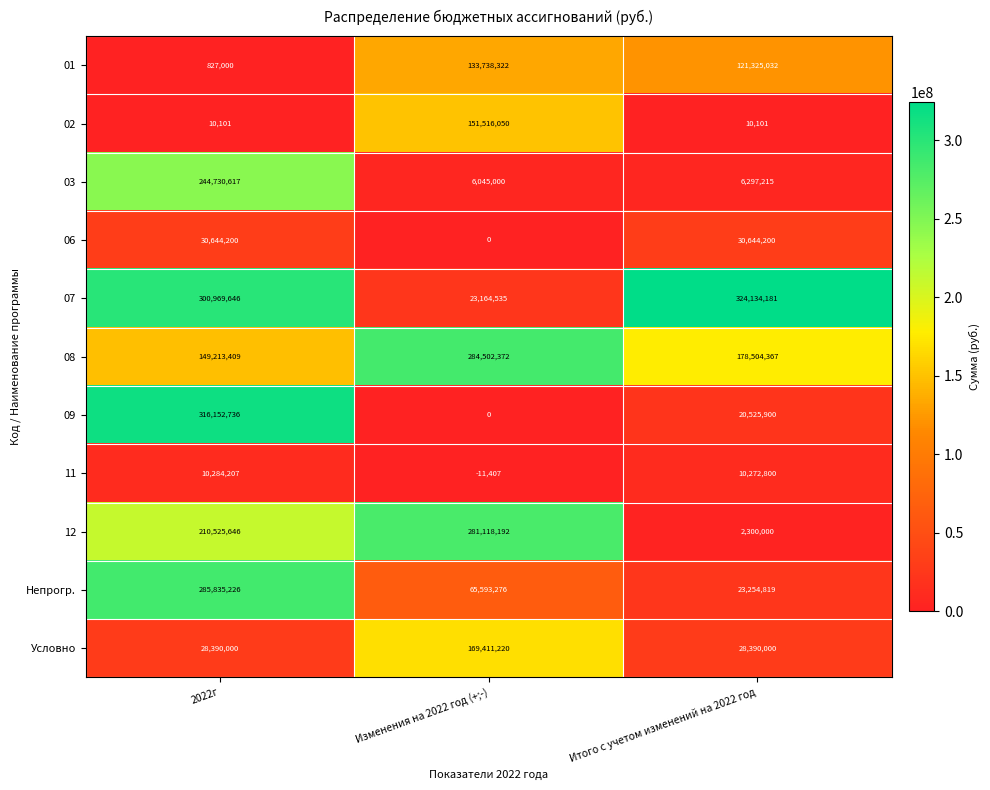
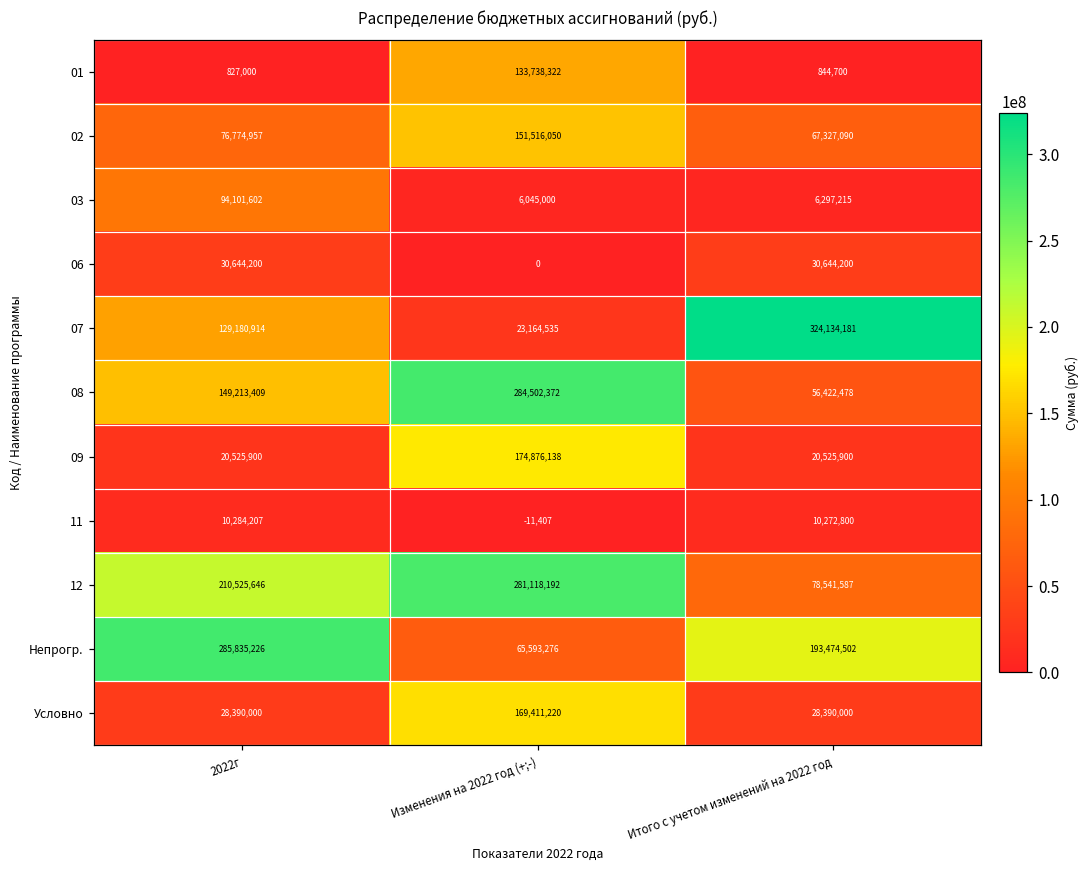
  {
    "01": {
      "2022г": "827,000",
      "Изменения на 2022 год (+;-)": "133,738,322",
-     "Итого с учетом изменений на 2022 год": "121,325,032"
+     "Итого с учетом изменений на 2022 год": "844,700"
    },
    "02": {
-     "2022г": "10,101",
+     "2022г": "76,774,957",
      "Изменения на 2022 год (+;-)": "151,516,050",
-     "Итого с учетом изменений на 2022 год": "10,101"
+     "Итого с учетом изменений на 2022 год": "67,327,090"
    },
    "03": {
-     "2022г": "244,730,617",
+     "2022г": "94,101,602",
      "Изменения на 2022 год (+;-)": "6,045,000",
      "Итого с учетом изменений на 2022 год": "6,297,215"
    },
    "06": {
      "2022г": "30,644,200",
      "Изменения на 2022 год (+;-)": "0",
      "Итого с учетом изменений на 2022 год": "30,644,200"
    },
    "07": {
-     "2022г": "300,969,646",
+     "2022г": "129,180,914",
      "Изменения на 2022 год (+;-)": "23,164,535",
      "Итого с учетом изменений на 2022 год": "324,134,181"
    },
    "08": {
      "2022г": "149,213,409",
      "Изменения на 2022 год (+;-)": "284,502,372",
-     "Итого с учетом изменений на 2022 год": "178,504,367"
+     "Итого с учетом изменений на 2022 год": "56,422,478"
    },
    "09": {
-     "2022г": "316,152,736",
-     "Изменения на 2022 год (+;-)": "0",
+     "2022г": "20,525,900",
+     "Изменения на 2022 год (+;-)": "174,876,138",
      "Итого с учетом изменений на 2022 год": "20,525,900"
    },
    "11": {
      "2022г": "10,284,207",
      "Изменения на 2022 год (+;-)": "-11,407",
      "Итого с учетом изменений на 2022 год": "10,272,800"
    },
    "12": {
      "2022г": "210,525,646",
      "Изменения на 2022 год (+;-)": "281,118,192",
-     "Итого с учетом изменений на 2022 год": "2,300,000"
+     "Итого с учетом изменений на 2022 год": "78,541,587"
    },
    "Непрогр.": {
      "2022г": "285,835,226",
      "Изменения на 2022 год (+;-)": "65,593,276",
-     "Итого с учетом изменений на 2022 год": "23,254,819"
+     "Итого с учетом изменений на 2022 год": "193,474,502"
    },
    "Условно": {
      "2022г": "28,390,000",
      "Изменения на 2022 год (+;-)": "169,411,220",
      "Итого с учетом изменений на 2022 год": "28,390,000"
    }
  }
